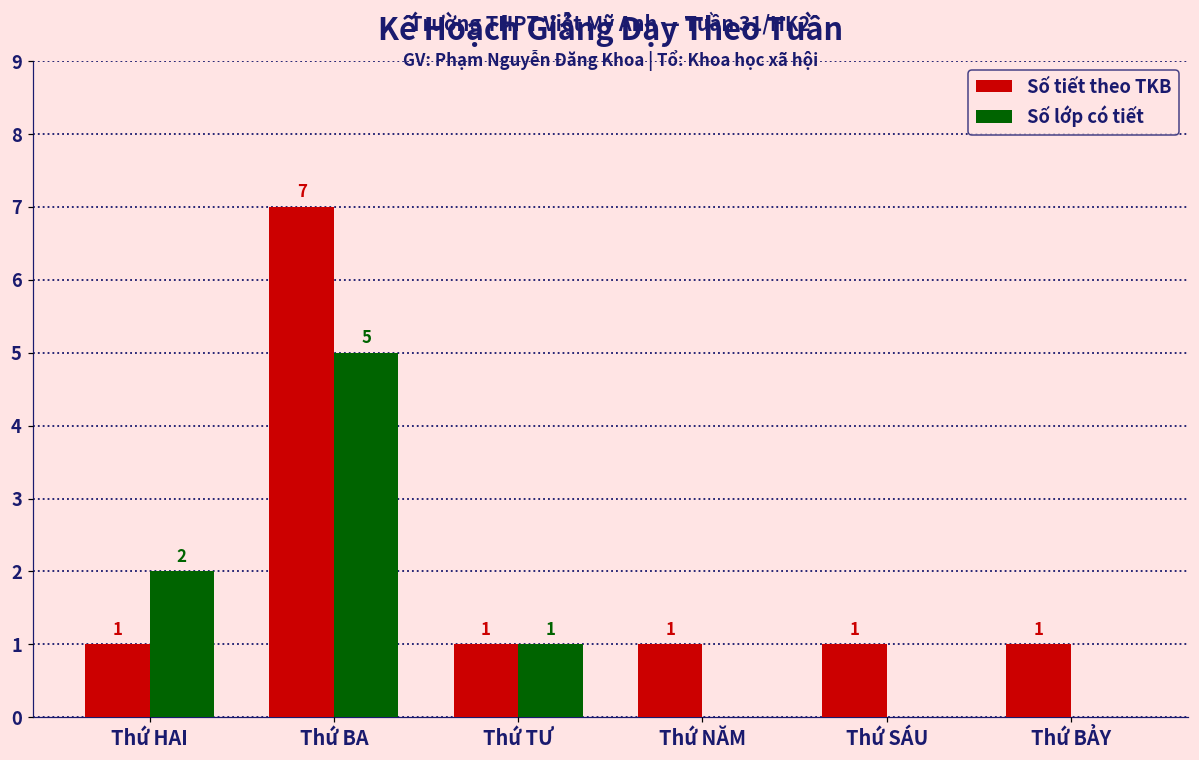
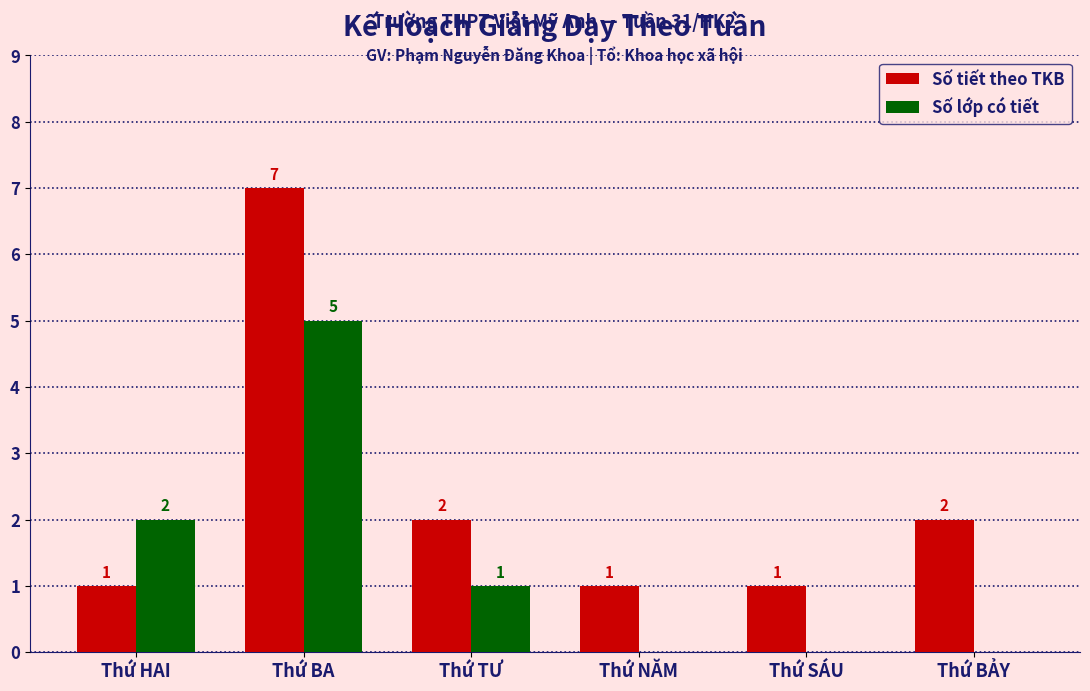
  {
    "Số tiết theo TKB": {
      "Thứ HAI": 1,
      "Thứ BA": 7,
-     "Thứ TƯ": 1,
+     "Thứ TƯ": 2,
      "Thứ NĂM": 1,
      "Thứ SÁU": 1,
-     "Thứ BẢY": 1
+     "Thứ BẢY": 2
    },
    "Số lớp có tiết": {
      "Thứ HAI": 2,
      "Thứ BA": 5,
      "Thứ TƯ": 1
    }
  }
